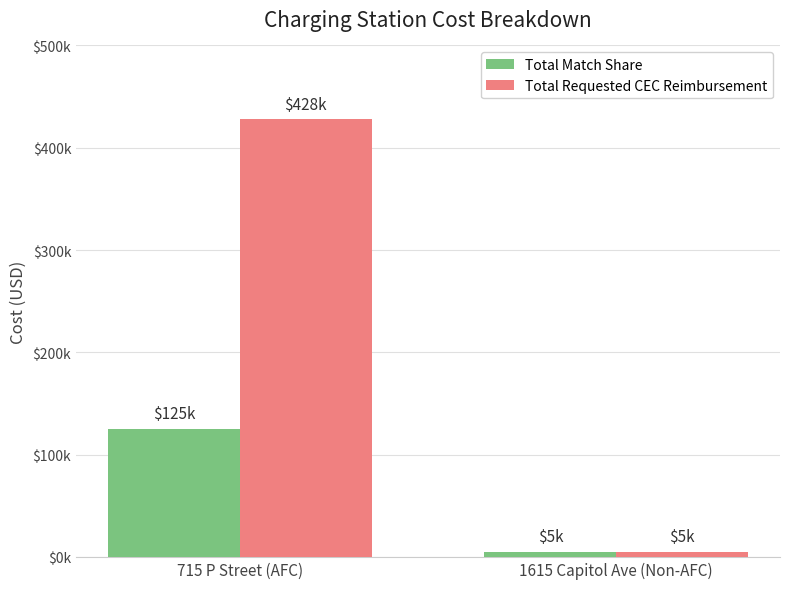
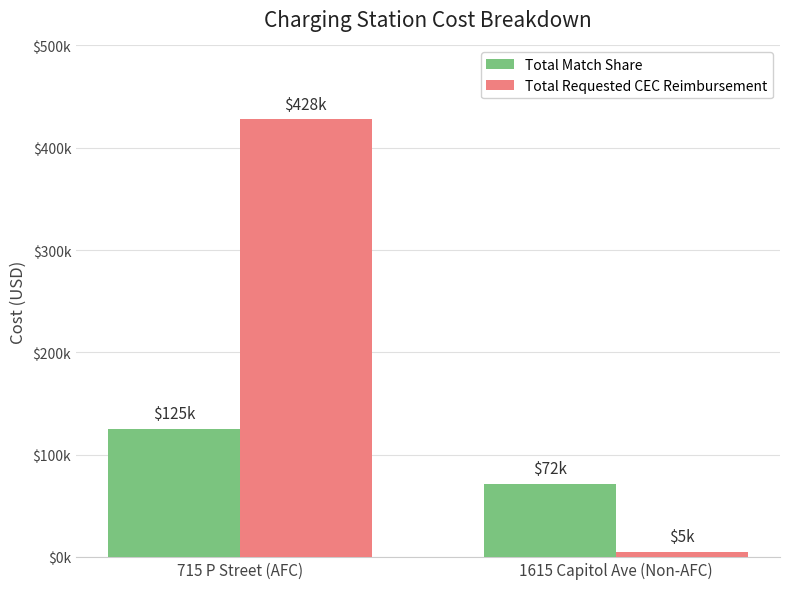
  {
    "Total Match Share": {
      "715 P Street (AFC)": "$125k",
-     "1615 Capitol Ave (Non-AFC)": "$5k"
+     "1615 Capitol Ave (Non-AFC)": "$72k"
    },
    "Total Requested CEC Reimbursement": {
      "715 P Street (AFC)": "$428k",
      "1615 Capitol Ave (Non-AFC)": "$5k"
    }
  }
